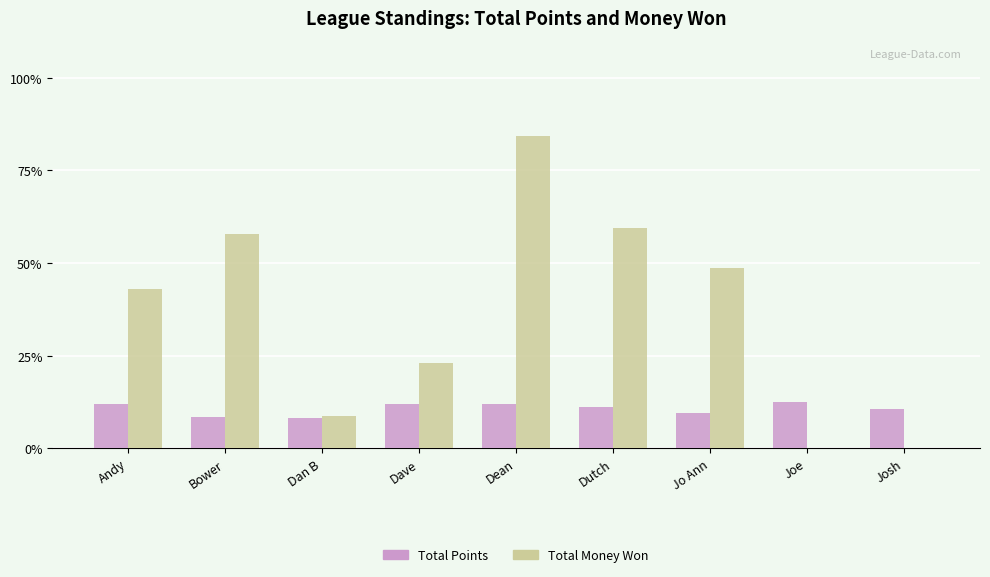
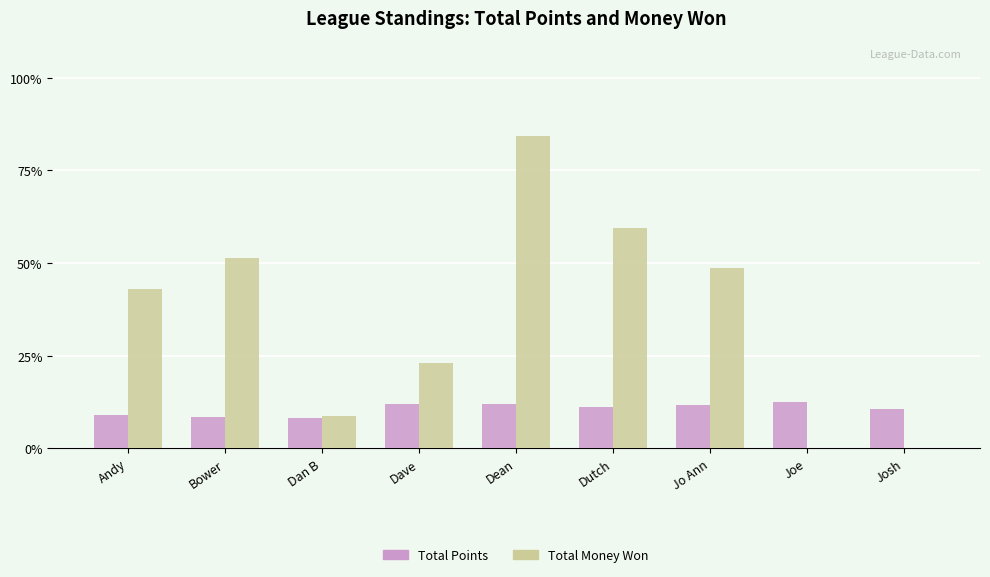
  {
    "Total Points": {
-     "Andy": "12%",
+     "Andy": "9%",
      "Bower": "8%",
      "Dan B": "8%",
      "Dave": "12%",
      "Dean": "12%",
      "Dutch": "11%",
-     "Jo Ann": "9%",
+     "Jo Ann": "12%",
      "Joe": "12%",
      "Josh": "11%"
    },
    "Total Money Won": {
      "Andy": "43%",
-     "Bower": "58%",
+     "Bower": "51%",
      "Dan B": "9%",
      "Dave": "23%",
      "Dean": "84%",
      "Dutch": "59%",
      "Jo Ann": "49%",
      "Joe": "0%",
      "Josh": "0%"
    }
  }
